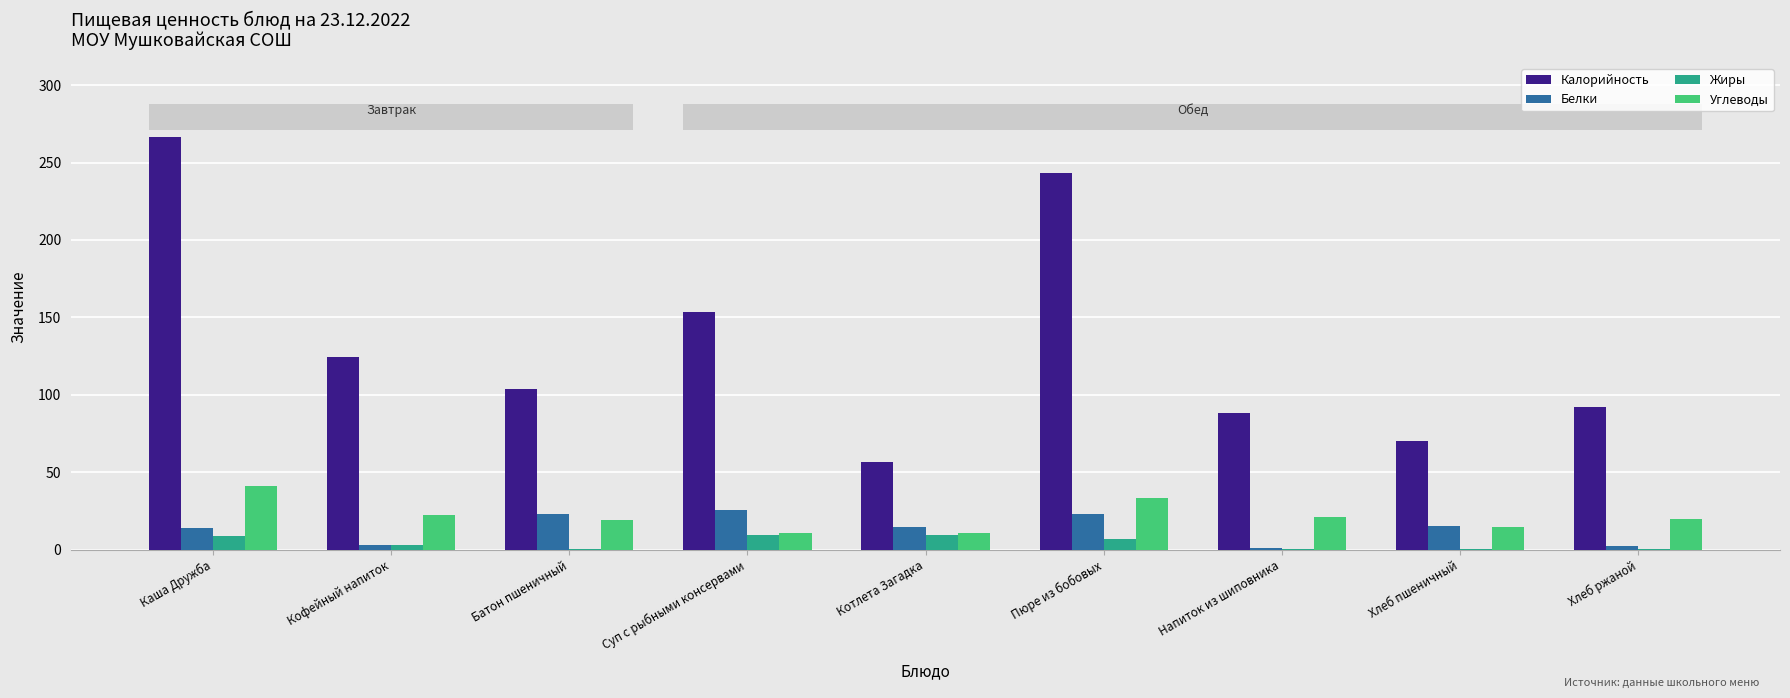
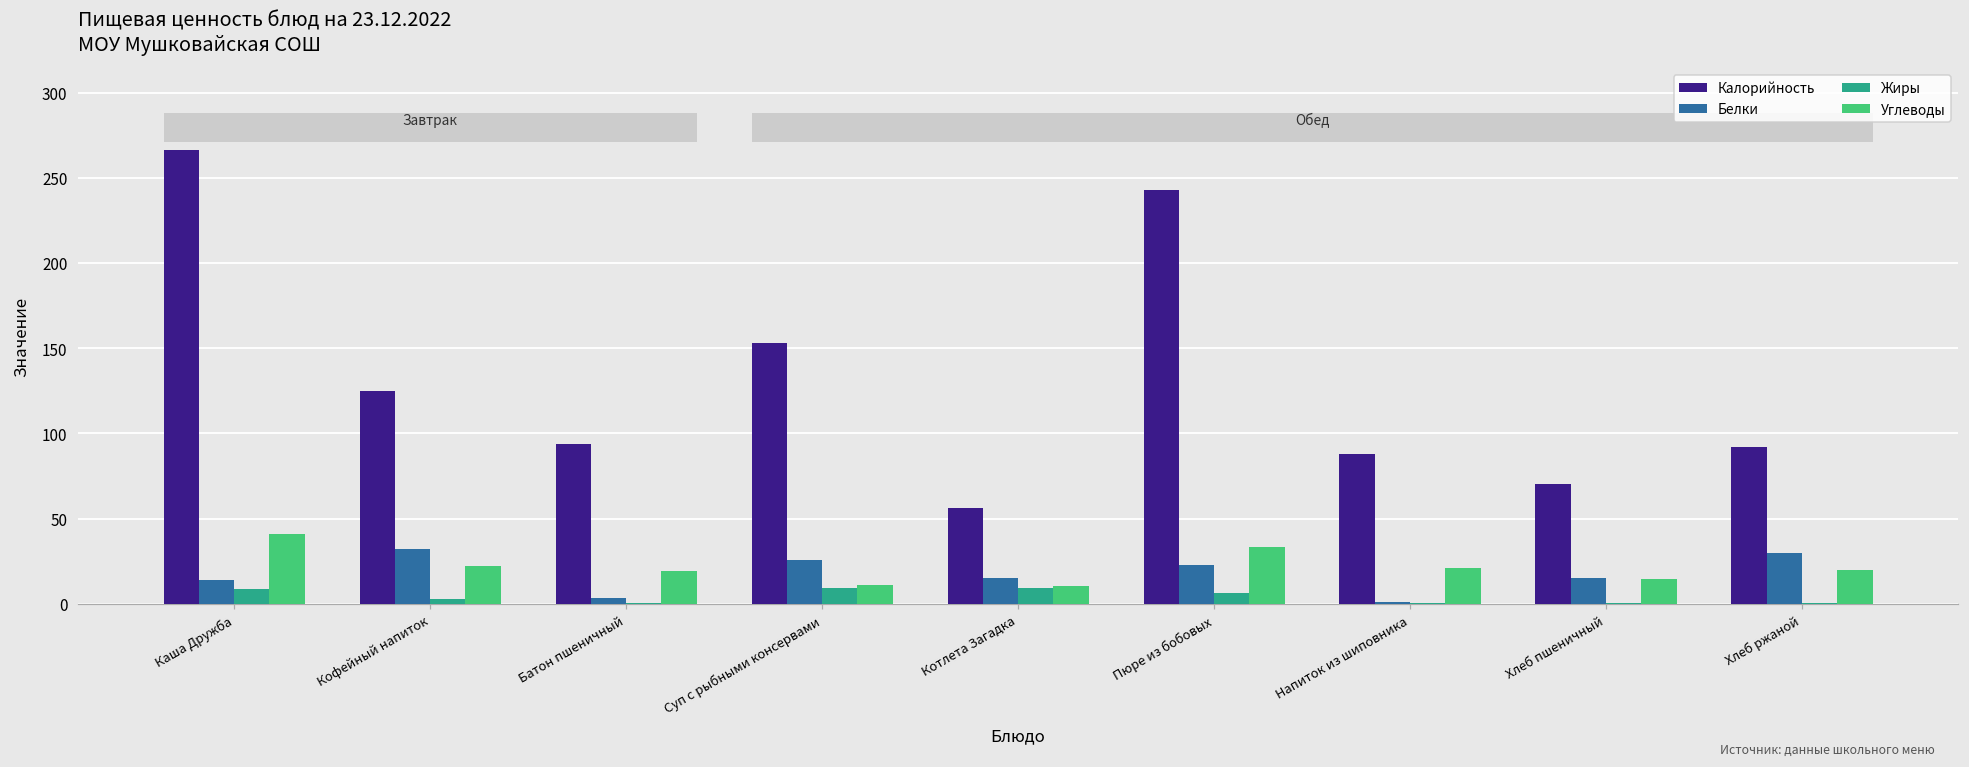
  {
    "Калорийность": {
      "Каша Дружба": 266,
      "Кофейный напиток": 125,
-     "Батон пшеничный": 104,
+     "Батон пшеничный": 94,
      "Суп с рыбными консервами": 153,
      "Котлета Загадка": 56,
      "Пюре из бобовых": 243,
      "Напиток из шиповника": 88,
      "Хлеб пшеничный": 70,
      "Хлеб ржаной": 92
    },
    "Белки": {
      "Каша Дружба": 14,
-     "Кофейный напиток": 3,
-     "Батон пшеничный": 23,
+     "Кофейный напиток": 32,
+     "Батон пшеничный": 3,
      "Суп с рыбными консервами": 25,
      "Котлета Загадка": 15,
      "Пюре из бобовых": 23,
      "Хлеб пшеничный": 15,
-     "Хлеб ржаной": 2
+     "Хлеб ржаной": 30
    }
  }
